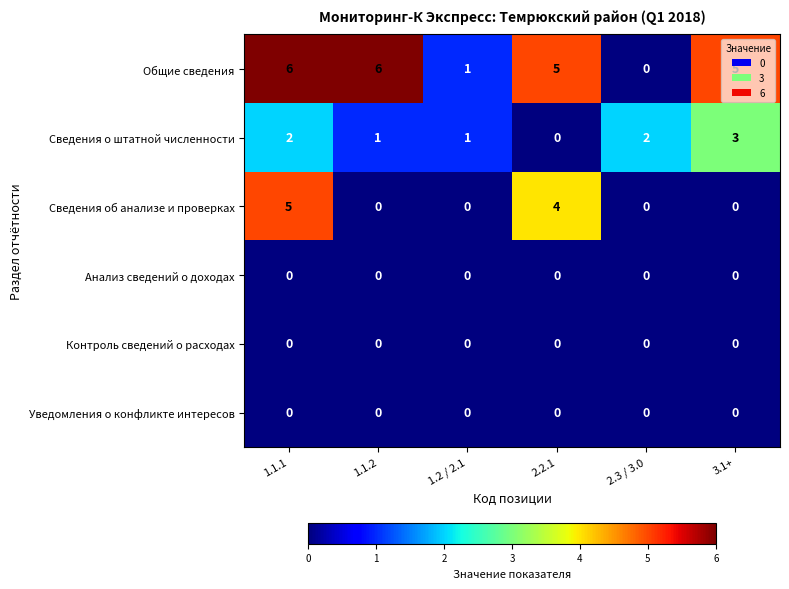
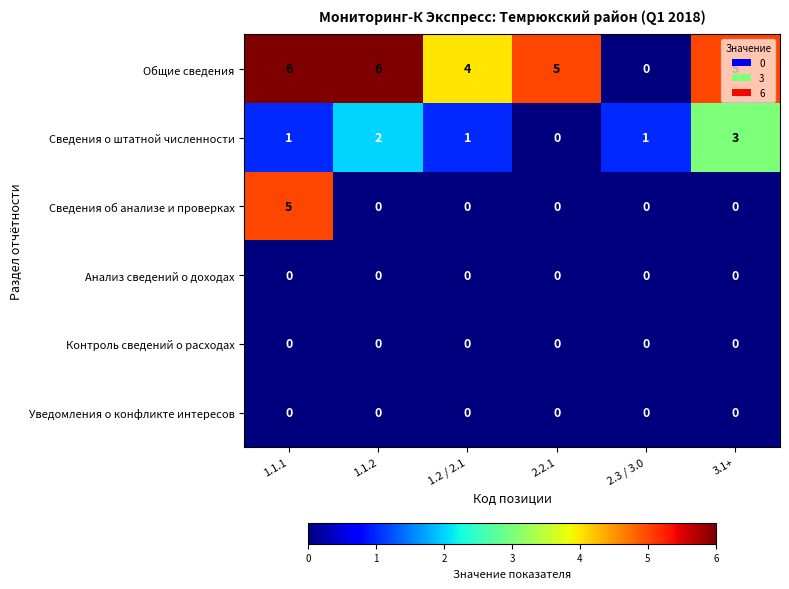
  {
    "Общие сведения": {
      "1.1.1": 6,
      "1.1.2": 6,
-     "1.2 / 2.1": 1,
+     "1.2 / 2.1": 4,
      "2.2.1": 5,
      "2.3 / 3.0": 0
    },
    "Сведения о штатной численности": {
-     "1.1.1": 2,
-     "1.1.2": 1,
+     "1.1.1": 1,
+     "1.1.2": 2,
      "1.2 / 2.1": 1,
      "2.2.1": 0,
-     "2.3 / 3.0": 2,
+     "2.3 / 3.0": 1,
      "3.1+": 3
    },
    "Сведения об анализе и проверках": {
      "1.1.1": 5,
      "1.1.2": 0,
      "1.2 / 2.1": 0,
-     "2.2.1": 4,
+     "2.2.1": 0,
      "2.3 / 3.0": 0,
      "3.1+": 0
    },
    "Анализ сведений о доходах": {
      "1.1.1": 0,
      "1.1.2": 0,
      "1.2 / 2.1": 0,
      "2.2.1": 0,
      "2.3 / 3.0": 0,
      "3.1+": 0
    },
    "Контроль сведений о расходах": {
      "1.1.1": 0,
      "1.1.2": 0,
      "1.2 / 2.1": 0,
      "2.2.1": 0,
      "2.3 / 3.0": 0,
      "3.1+": 0
    },
    "Уведомления о конфликте интересов": {
      "1.1.1": 0,
      "1.1.2": 0,
      "1.2 / 2.1": 0,
      "2.2.1": 0,
      "2.3 / 3.0": 0,
      "3.1+": 0
    }
  }
